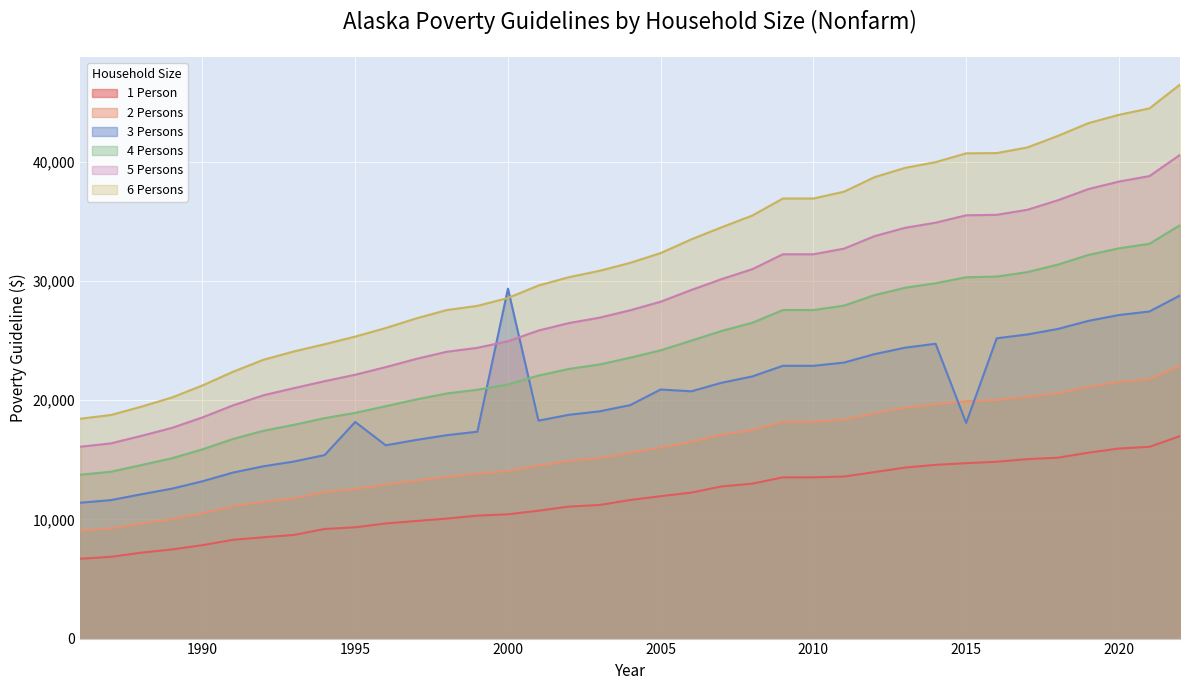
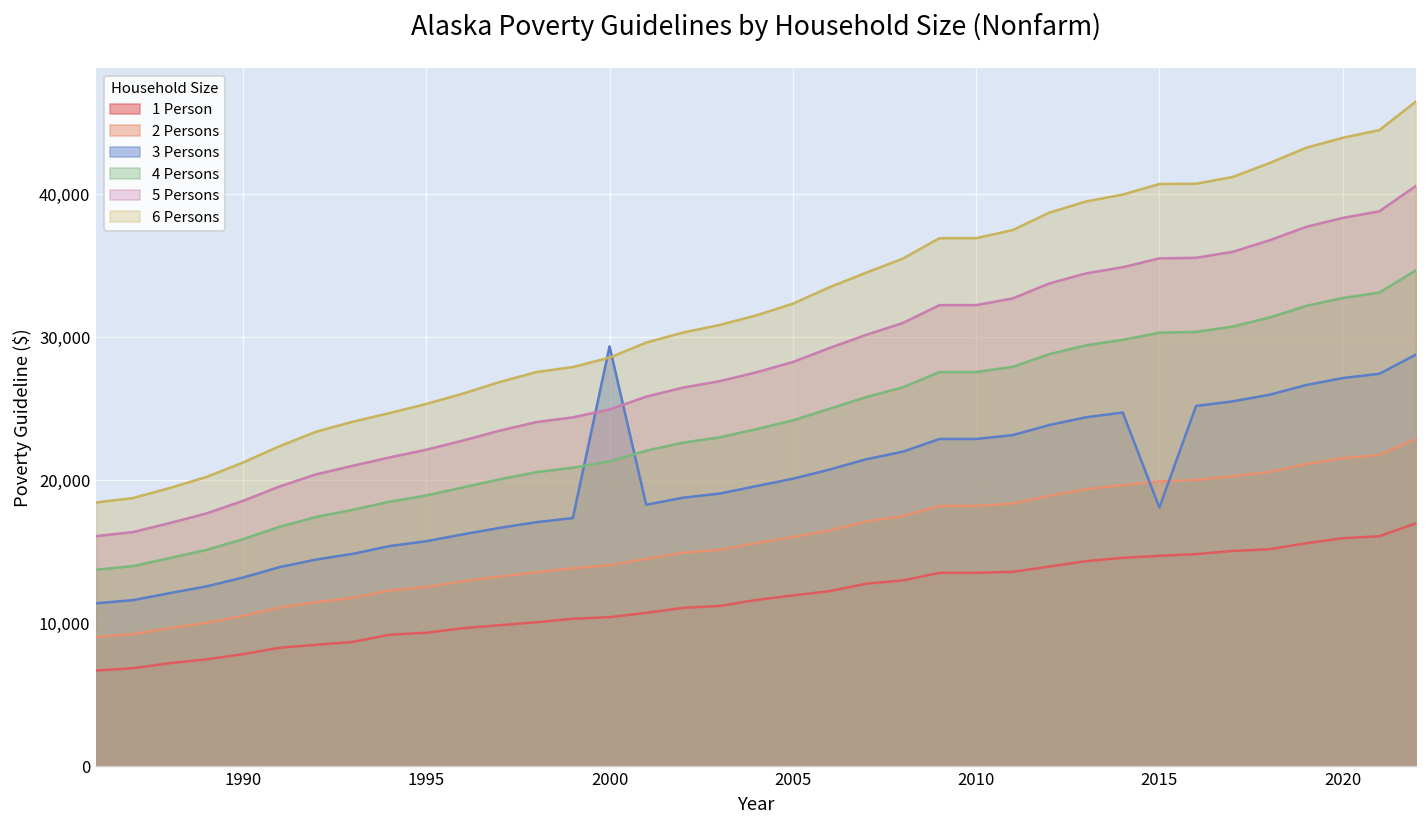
  {
    "3 Persons": {
      "1990": "13,200",
-     "1995": "18,200",
+     "1995": "15,700",
      "2000": "29,400",
-     "2005": "20,900",
+     "2005": "20,100",
      "2010": "22,900",
      "2015": "18,100",
      "2020": "27,200"
    }
  }
